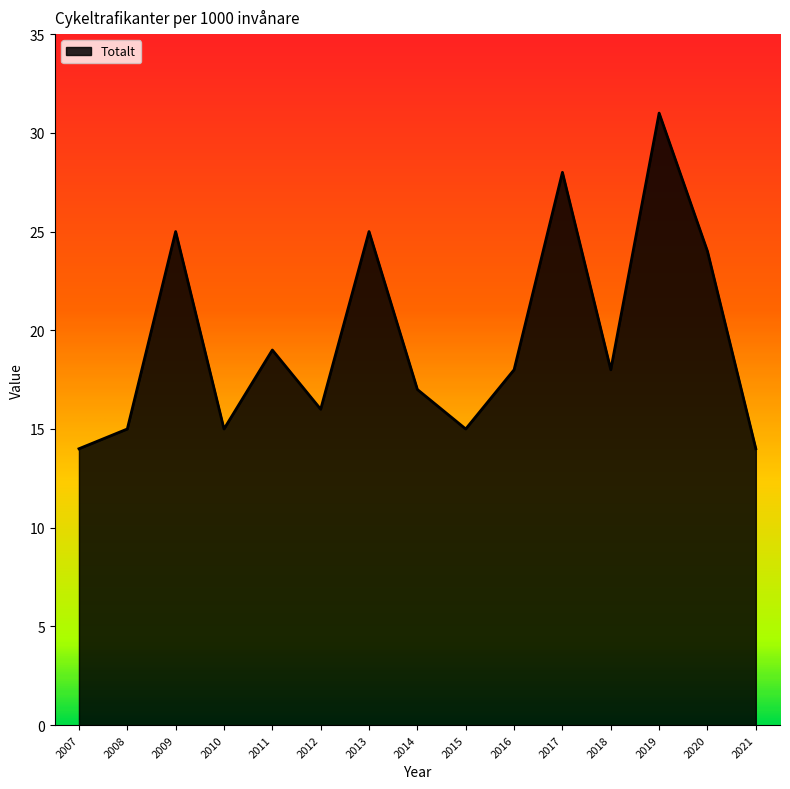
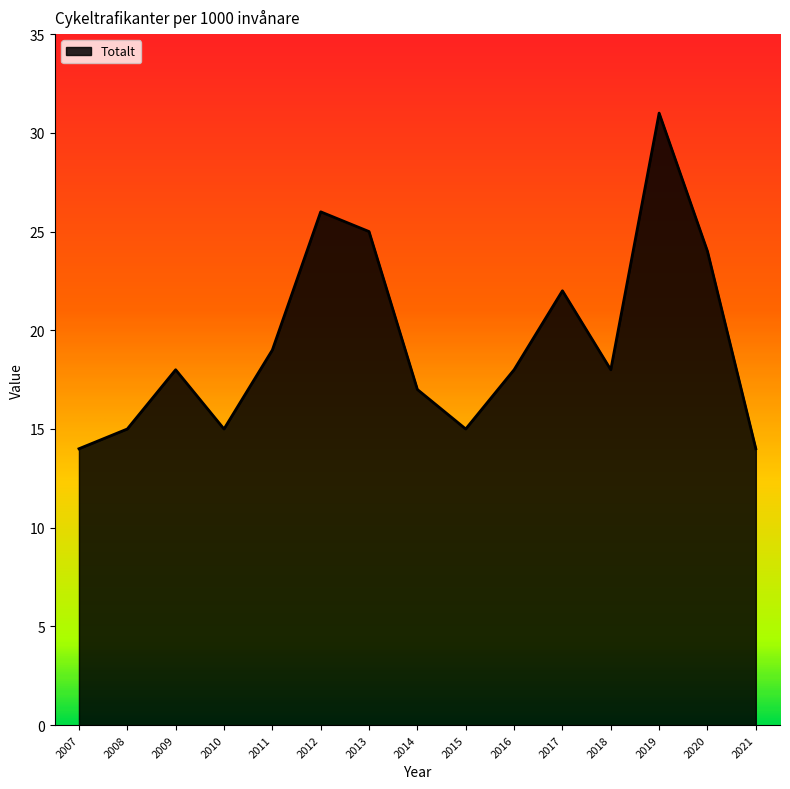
  {
    "2007": 14,
    "2008": 15,
-   "2009": 25,
+   "2009": 18,
    "2010": 15,
    "2011": 19,
-   "2012": 16,
+   "2012": 26,
    "2013": 25,
    "2014": 17,
    "2015": 15,
    "2016": 18,
-   "2017": 28,
+   "2017": 22,
    "2018": 18,
    "2019": 31,
    "2020": 24,
    "2021": 14
  }
